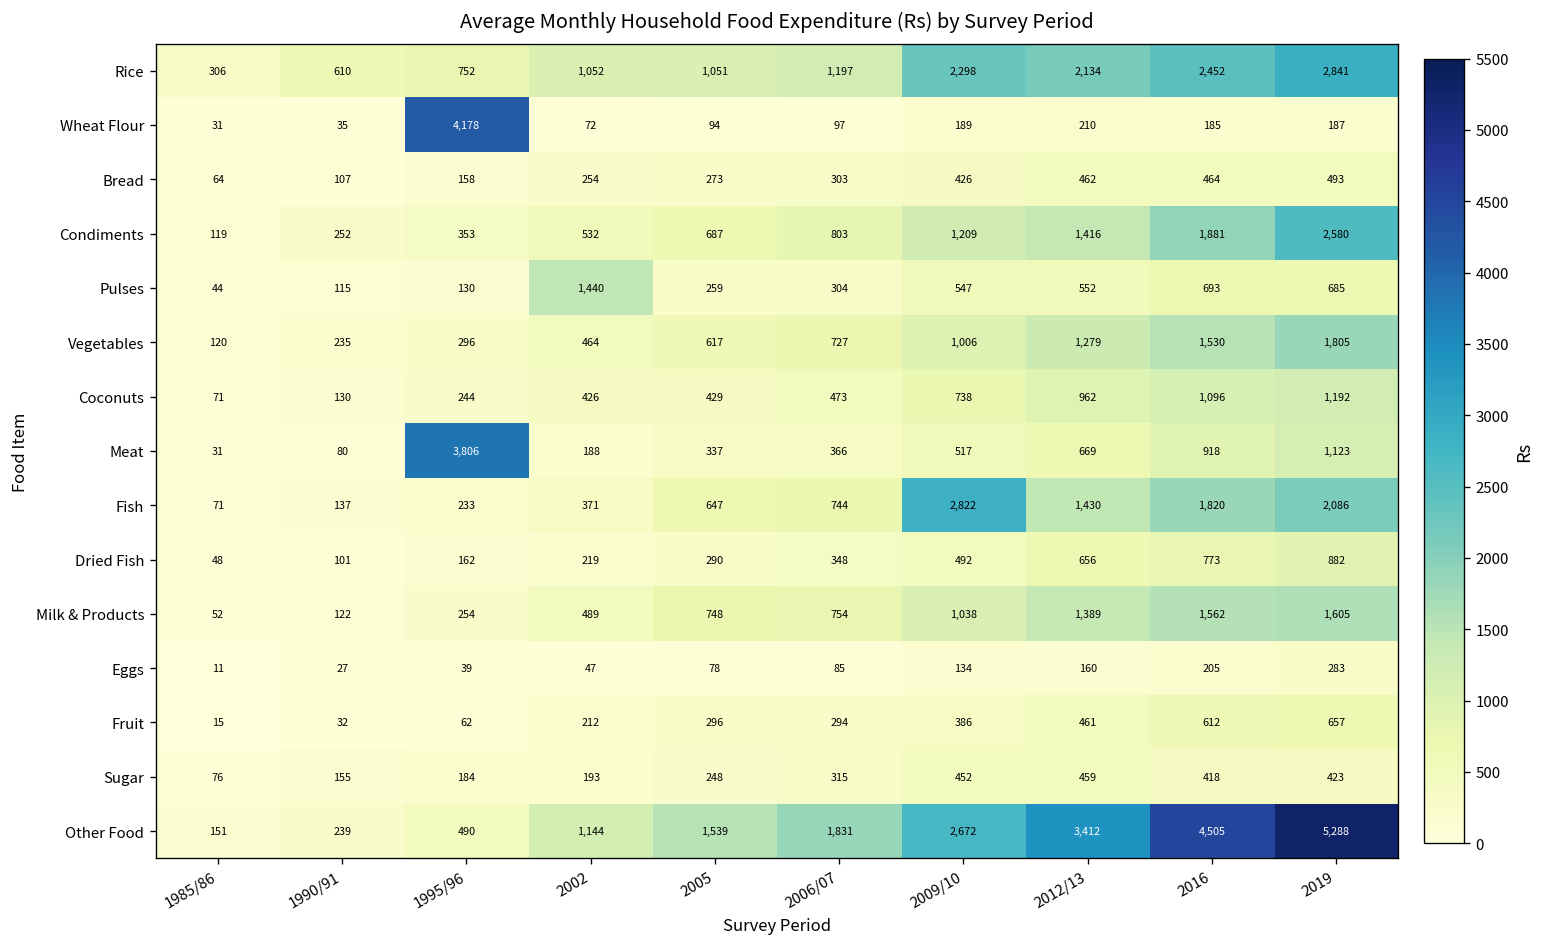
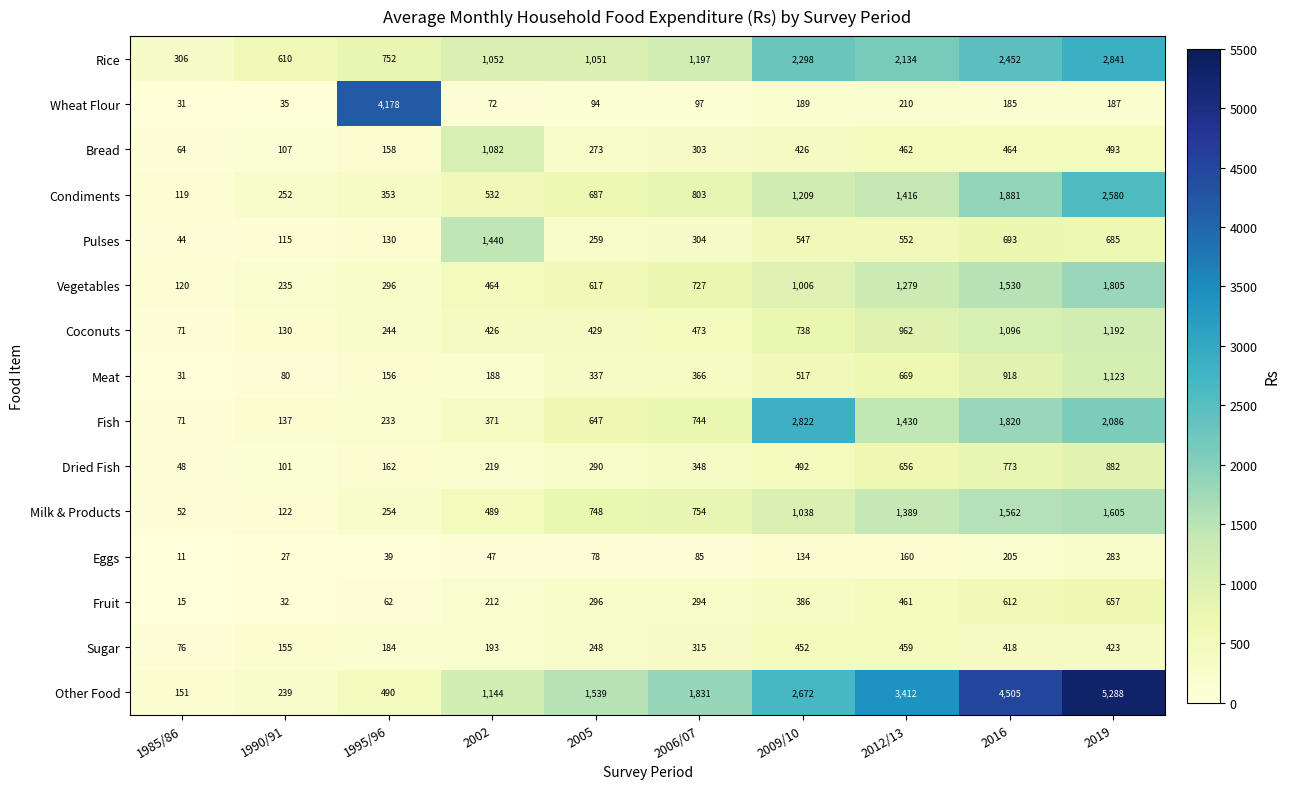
  {
    "Rice": {
      "1985/86": "306",
      "1990/91": "610",
      "1995/96": "752",
      "2002": "1,052",
      "2005": "1,051",
      "2006/07": "1,197",
      "2009/10": "2,298",
      "2012/13": "2,134",
      "2016": "2,452",
      "2019": "2,841"
    },
    "Wheat Flour": {
      "1985/86": "31",
      "1990/91": "35",
      "1995/96": "4,178",
      "2002": "72",
      "2005": "94",
      "2006/07": "97",
      "2009/10": "189",
      "2012/13": "210",
      "2016": "185",
      "2019": "187"
    },
    "Bread": {
      "1985/86": "64",
      "1990/91": "107",
      "1995/96": "158",
-     "2002": "254",
+     "2002": "1,082",
      "2005": "273",
      "2006/07": "303",
      "2009/10": "426",
      "2012/13": "462",
      "2016": "464",
      "2019": "493"
    },
    "Condiments": {
      "1985/86": "119",
      "1990/91": "252",
      "1995/96": "353",
      "2002": "532",
      "2005": "687",
      "2006/07": "803",
      "2009/10": "1,209",
      "2012/13": "1,416",
      "2016": "1,881",
      "2019": "2,580"
    },
    "Pulses": {
      "1985/86": "44",
      "1990/91": "115",
      "1995/96": "130",
      "2002": "1,440",
      "2005": "259",
      "2006/07": "304",
      "2009/10": "547",
      "2012/13": "552",
      "2016": "693",
      "2019": "685"
    },
    "Vegetables": {
      "1985/86": "120",
      "1990/91": "235",
      "1995/96": "296",
      "2002": "464",
      "2005": "617",
      "2006/07": "727",
      "2009/10": "1,006",
      "2012/13": "1,279",
      "2016": "1,530",
      "2019": "1,805"
    },
    "Coconuts": {
      "1985/86": "71",
      "1990/91": "130",
      "1995/96": "244",
      "2002": "426",
      "2005": "429",
      "2006/07": "473",
      "2009/10": "738",
      "2012/13": "962",
      "2016": "1,096",
      "2019": "1,192"
    },
    "Meat": {
      "1985/86": "31",
      "1990/91": "80",
-     "1995/96": "3,806",
+     "1995/96": "156",
      "2002": "188",
      "2005": "337",
      "2006/07": "366",
      "2009/10": "517",
      "2012/13": "669",
      "2016": "918",
      "2019": "1,123"
    },
    "Fish": {
      "1985/86": "71",
      "1990/91": "137",
      "1995/96": "233",
      "2002": "371",
      "2005": "647",
      "2006/07": "744",
      "2009/10": "2,822",
      "2012/13": "1,430",
      "2016": "1,820",
      "2019": "2,086"
    },
    "Dried Fish": {
      "1985/86": "48",
      "1990/91": "101",
      "1995/96": "162",
      "2002": "219",
      "2005": "290",
      "2006/07": "348",
      "2009/10": "492",
      "2012/13": "656",
      "2016": "773",
      "2019": "882"
    },
    "Milk & Products": {
      "1985/86": "52",
      "1990/91": "122",
      "1995/96": "254",
      "2002": "489",
      "2005": "748",
      "2006/07": "754",
      "2009/10": "1,038",
      "2012/13": "1,389",
      "2016": "1,562",
      "2019": "1,605"
    },
    "Eggs": {
      "1985/86": "11",
      "1990/91": "27",
      "1995/96": "39",
      "2002": "47",
      "2005": "78",
      "2006/07": "85",
      "2009/10": "134",
      "2012/13": "160",
      "2016": "205",
      "2019": "283"
    },
    "Fruit": {
      "1985/86": "15",
      "1990/91": "32",
      "1995/96": "62",
      "2002": "212",
      "2005": "296",
      "2006/07": "294",
      "2009/10": "386",
      "2012/13": "461",
      "2016": "612",
      "2019": "657"
    },
    "Sugar": {
      "1985/86": "76",
      "1990/91": "155",
      "1995/96": "184",
      "2002": "193",
      "2005": "248",
      "2006/07": "315",
      "2009/10": "452",
      "2012/13": "459",
      "2016": "418",
      "2019": "423"
    },
    "Other Food": {
      "1985/86": "151",
      "1990/91": "239",
      "1995/96": "490",
      "2002": "1,144",
      "2005": "1,539",
      "2006/07": "1,831",
      "2009/10": "2,672",
      "2012/13": "3,412",
      "2016": "4,505",
      "2019": "5,288"
    }
  }
